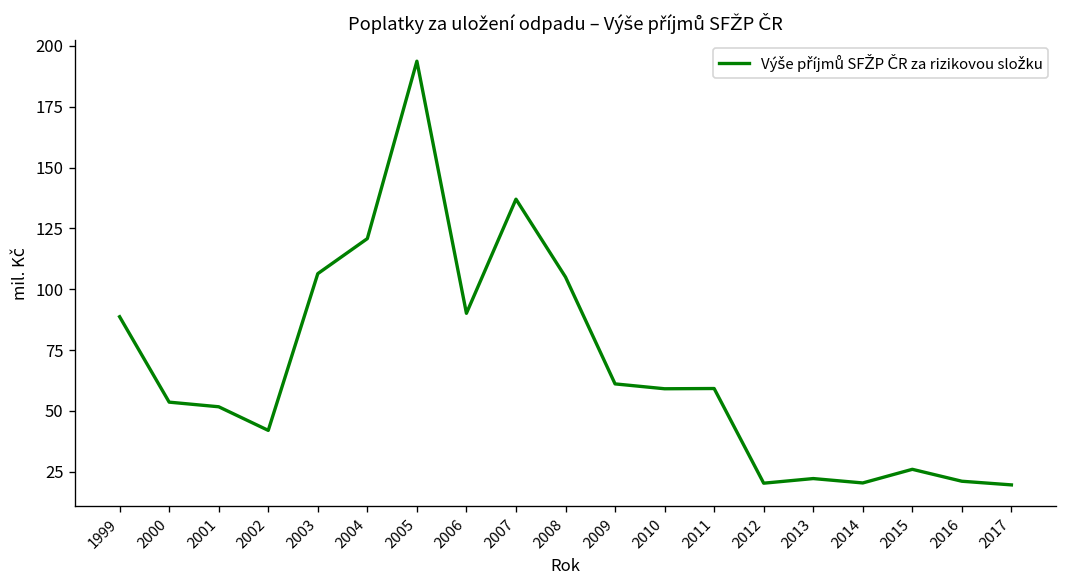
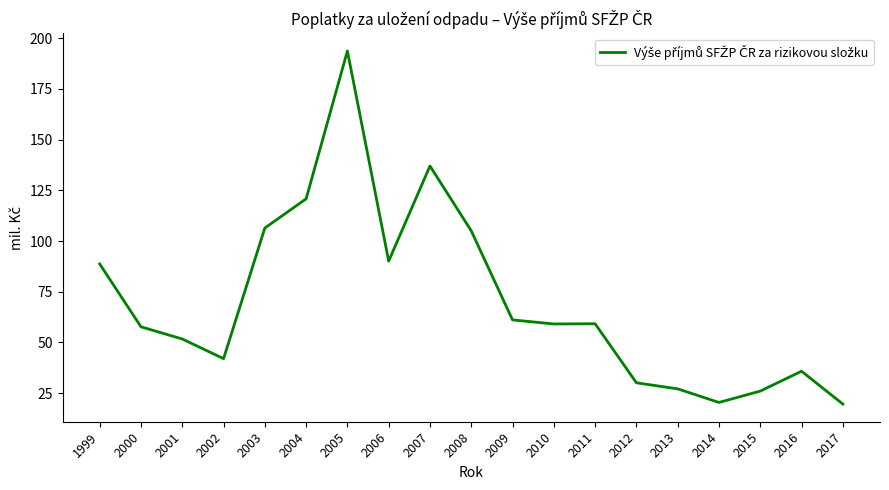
  {
    "1999": 89,
-   "2000": 54,
+   "2000": 58,
    "2001": 52,
    "2002": 42,
    "2003": 106,
    "2004": 121,
    "2005": 194,
    "2006": 90,
    "2007": 137,
    "2008": 105,
    "2009": 61,
    "2010": 59,
    "2011": 59,
-   "2012": 20,
-   "2013": 22,
+   "2012": 30,
+   "2013": 27,
    "2014": 20,
    "2015": 26,
-   "2016": 21,
+   "2016": 36,
    "2017": 20
  }
